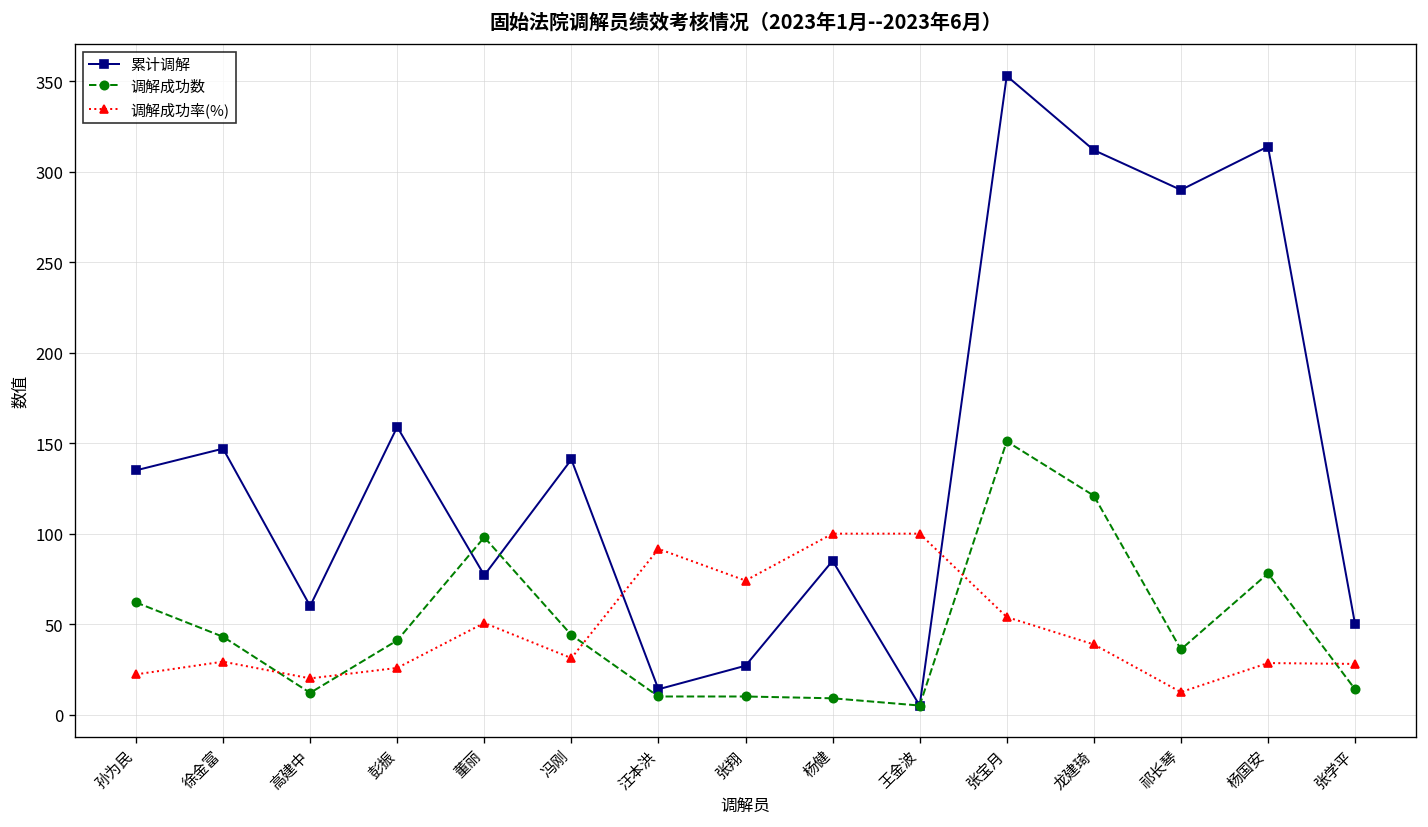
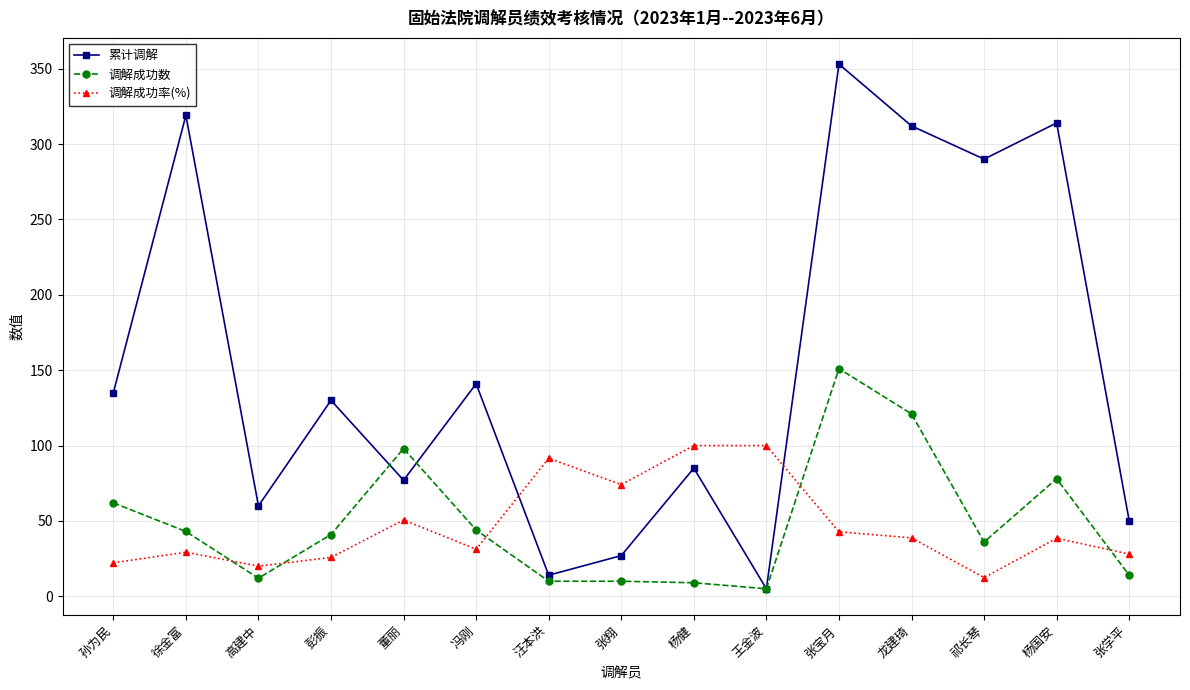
  {
    "累计调解": {
      "孙为民": 135,
-     "徐金富": 147,
+     "徐金富": 319,
      "高建中": 60,
-     "彭振": 159,
+     "彭振": 130,
      "董丽": 77,
      "冯刚": 141,
      "汪本洪": 14,
      "张翔": 27,
      "杨健": 85,
      "张宝月": 353,
      "龙建琦": 312,
      "祁长琴": 290,
      "杨国安": 314,
      "张学平": 50
    },
    "调解成功数": {
      "孙为民": 62,
      "徐金富": 43,
      "高建中": 12,
      "彭振": 41,
      "董丽": 98,
      "冯刚": 44,
      "汪本洪": 10,
      "张翔": 10,
      "杨健": 9,
      "张宝月": 151,
      "龙建琦": 121,
      "祁长琴": 36,
      "杨国安": 78,
      "张学平": 14
    },
    "调解成功率(%)": {
      "孙为民": 22,
      "徐金富": 29,
      "高建中": 20,
      "彭振": 26,
      "董丽": 51,
      "冯刚": 31,
      "汪本洪": 92,
      "张翔": 74,
      "杨健": 100,
      "王金波": 100,
-     "张宝月": 54,
+     "张宝月": 43,
      "龙建琦": 39,
      "祁长琴": 12,
-     "杨国安": 28,
+     "杨国安": 39,
      "张学平": 28
    }
  }
